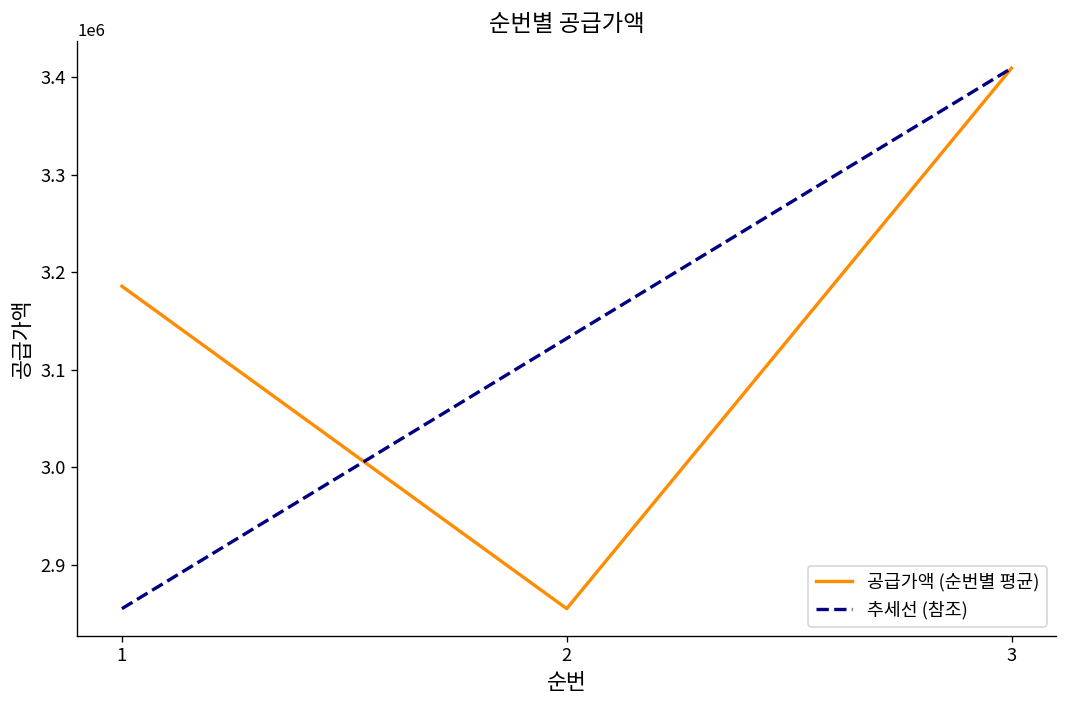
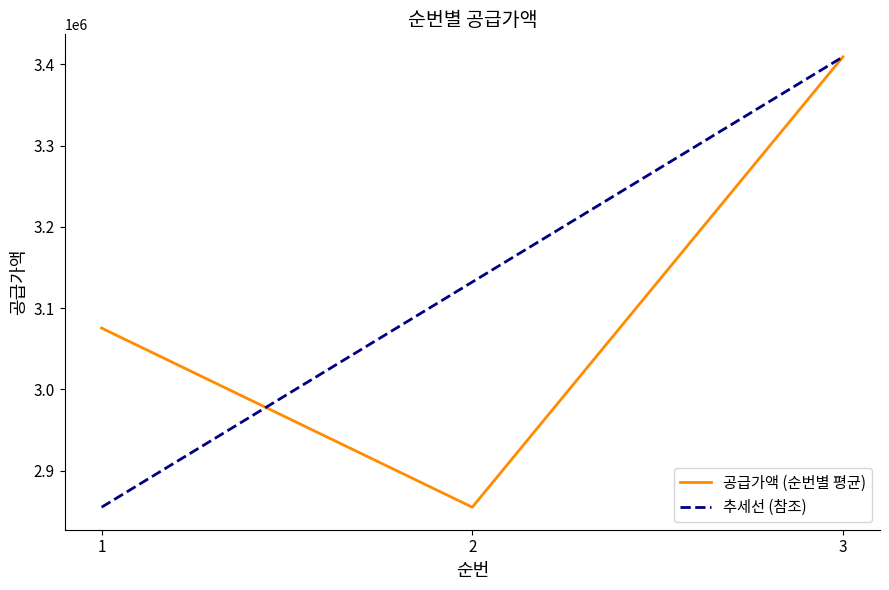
  {
    "공급가액 (순번별 평균)": {
-     "1": 3190000,
+     "1": 3080000,
      "2": 2860000
    },
    "추세선 (참조)": {
      "1": 2860000
    }
  }
